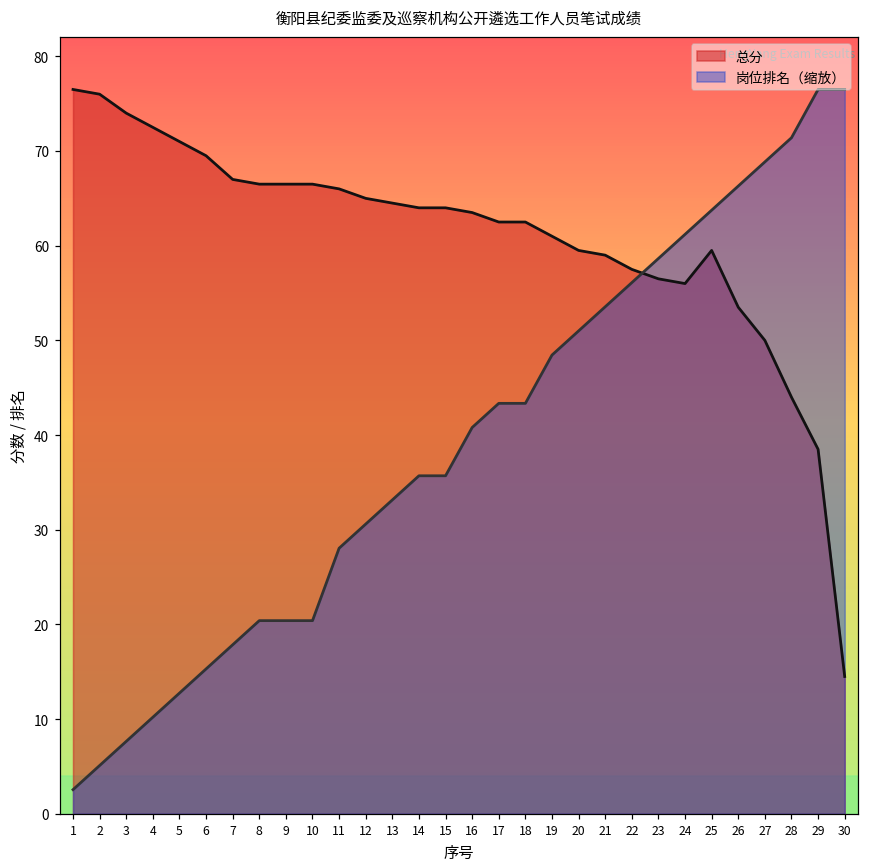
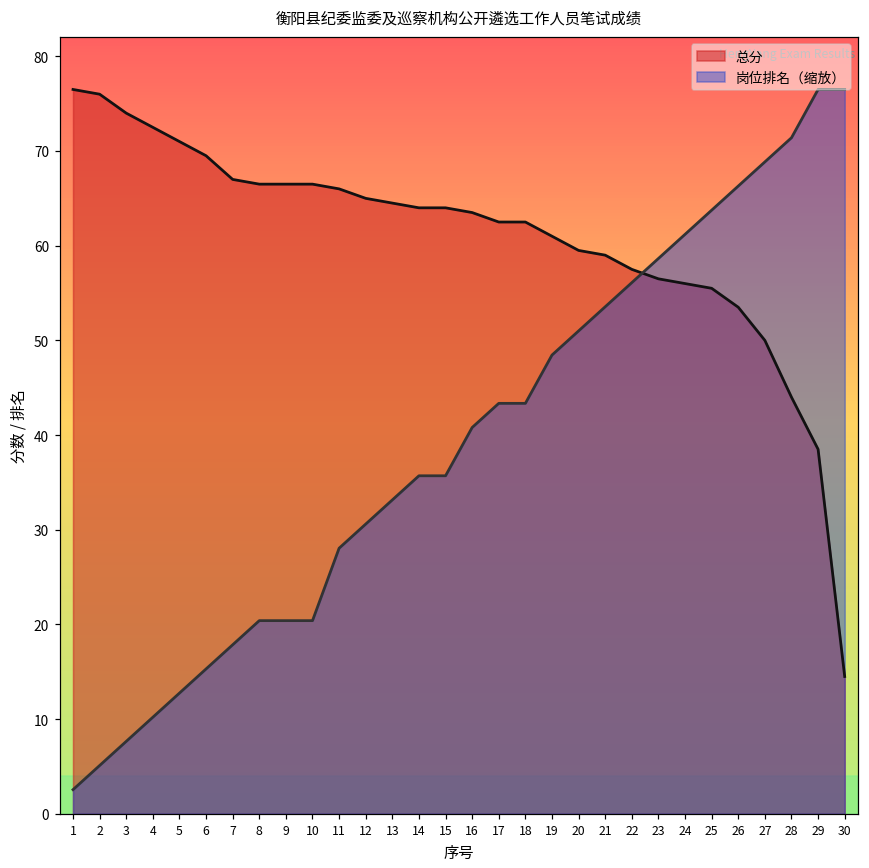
  {
    "总分": {
      "1": 77,
      "2": 76,
      "3": 74,
      "4": 73,
      "5": 71,
      "6": 70,
      "7": 67,
      "8": 67,
      "9": 67,
      "10": 67,
      "11": 66,
      "12": 65,
      "13": 65,
      "14": 64,
      "15": 64,
      "16": 64,
      "17": 63,
      "18": 63,
      "19": 61,
      "20": 60,
      "21": 59,
      "22": 58,
      "23": 57,
      "24": 56,
-     "25": 60,
+     "25": 56,
      "26": 54,
      "27": 50,
      "28": 44,
      "29": 39,
      "30": 15
    },
    "岗位排名（缩放）": {
      "2": 5,
      "3": 8,
      "4": 10,
      "5": 13,
      "6": 15,
      "7": 18,
      "8": 20,
      "9": 20,
      "10": 20,
      "11": 28,
      "12": 31,
      "13": 33,
      "14": 36,
      "15": 36,
      "16": 41,
      "17": 43,
      "18": 43,
      "19": 48,
      "20": 51,
      "21": 54,
      "22": 56,
      "23": 59,
      "24": 61,
      "25": 64,
      "26": 66,
      "27": 69,
      "28": 71
    }
  }
